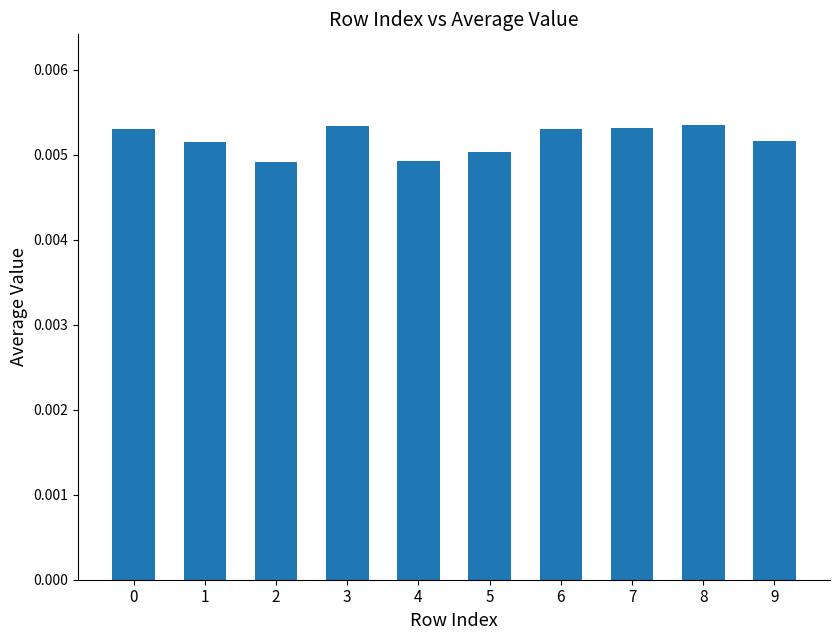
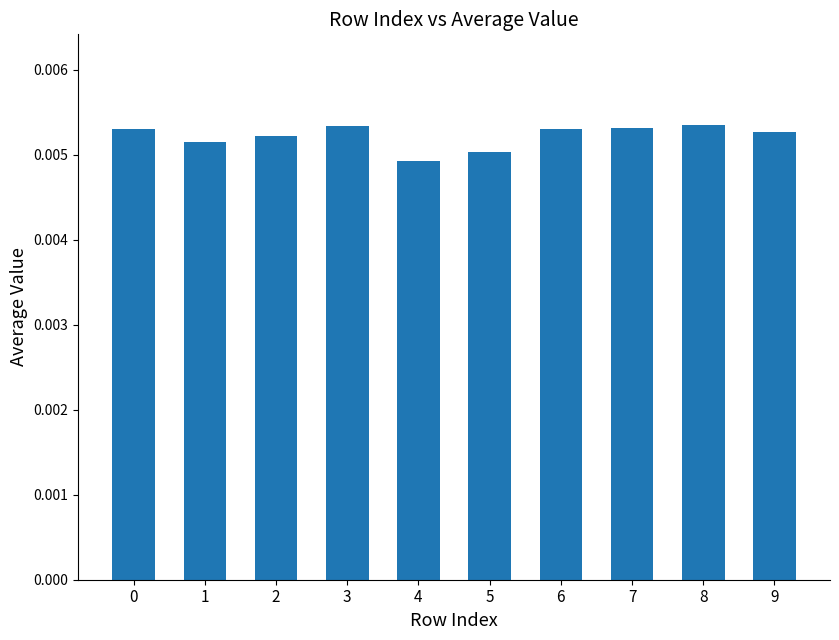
  {
    "0": 0.0053,
    "1": 0.0051,
-   "2": 0.0049,
+   "2": 0.0052,
    "3": 0.0053,
    "4": 0.0049,
    "5": 0.0050,
    "6": 0.0053,
    "7": 0.0053,
    "8": 0.0053,
-   "9": 0.0052
+   "9": 0.0053
  }
